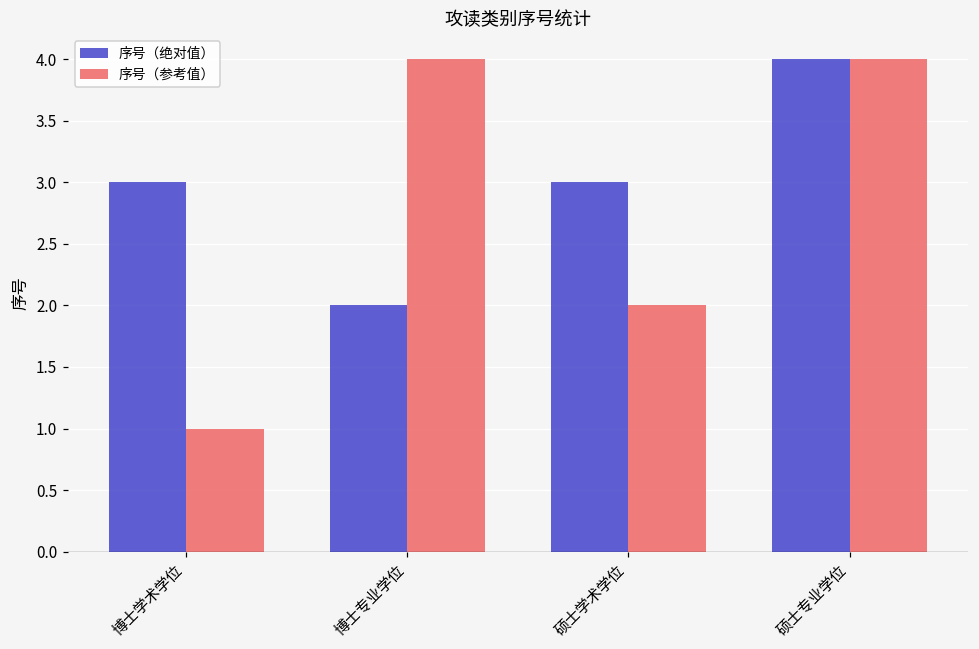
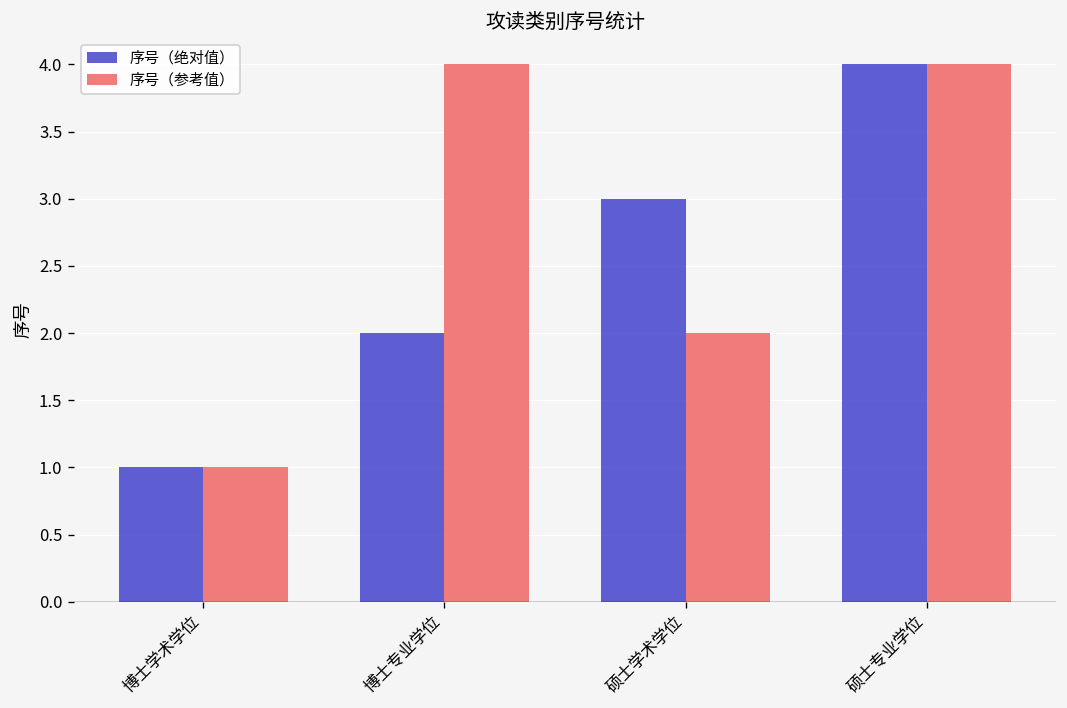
  {
    "序号（绝对值）": {
-     "博士学术学位": 3,
+     "博士学术学位": 1,
      "博士专业学位": 2,
      "硕士学术学位": 3,
      "硕士专业学位": 4
    },
    "序号（参考值）": {
      "博士学术学位": 1,
      "博士专业学位": 4,
      "硕士学术学位": 2,
      "硕士专业学位": 4
    }
  }
